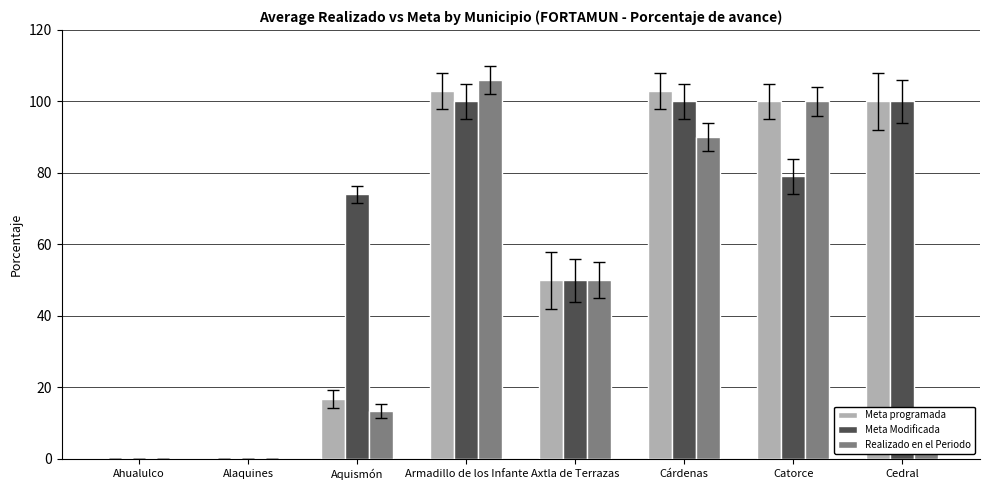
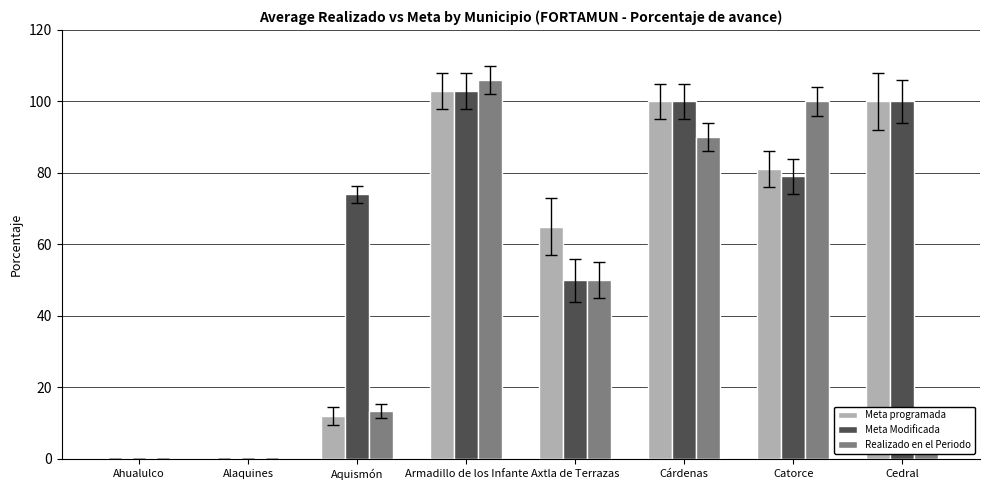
  {
    "Meta programada": {
      "Ahualulco": 0,
      "Alaquines": 0,
-     "Aquismón": 17,
+     "Aquismón": 12,
      "Armadillo de los Infante": 103,
-     "Axtla de Terrazas": 50,
-     "Cárdenas": 103,
-     "Catorce": 100,
+     "Axtla de Terrazas": 65,
+     "Cárdenas": 100,
+     "Catorce": 81,
      "Cedral": 100
    },
    "Meta Modificada": {
      "Ahualulco": 0,
      "Alaquines": 0,
      "Aquismón": 74,
-     "Armadillo de los Infante": 100,
+     "Armadillo de los Infante": 103,
      "Axtla de Terrazas": 50,
      "Cárdenas": 100,
      "Catorce": 79,
      "Cedral": 100
    },
    "Realizado en el Periodo": {
      "Ahualulco": 0,
      "Alaquines": 0,
      "Aquismón": 13,
      "Armadillo de los Infante": 106,
      "Axtla de Terrazas": 50,
      "Cárdenas": 90,
      "Catorce": 100
    }
  }
